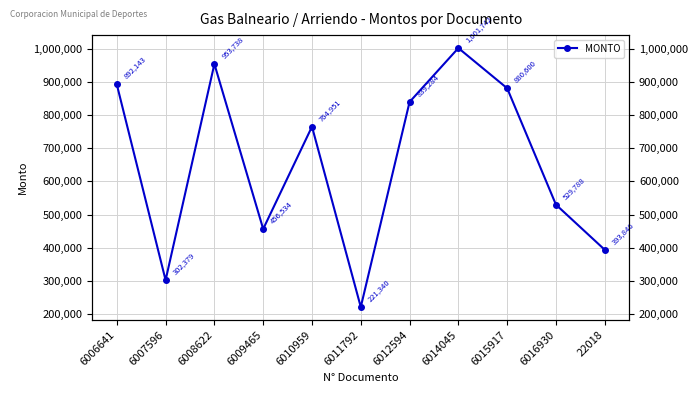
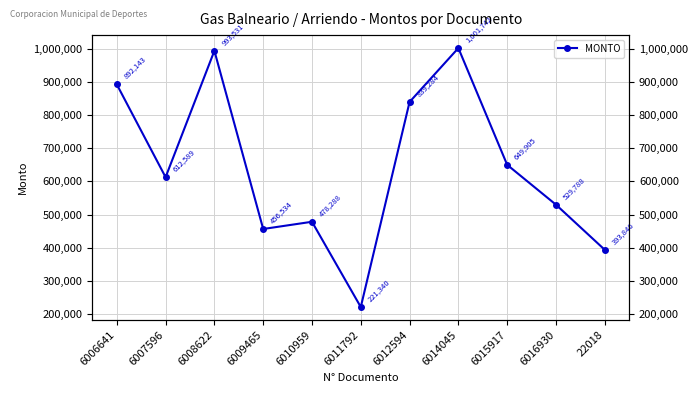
  {
    "6006641": "892,143",
-   "6007596": "302,379",
-   "6008622": "953,738",
+   "6007596": "612,589",
+   "6008622": "993,531",
    "6009465": "456,534",
-   "6010959": "764,951",
+   "6010959": "478,288",
    "6011792": "221,340",
    "6012594": "839,284",
    "6014045": "1,001,742",
-   "6015917": "880,600",
+   "6015917": "649,905",
    "6016930": "529,788",
    "22018": "393,846"
  }
